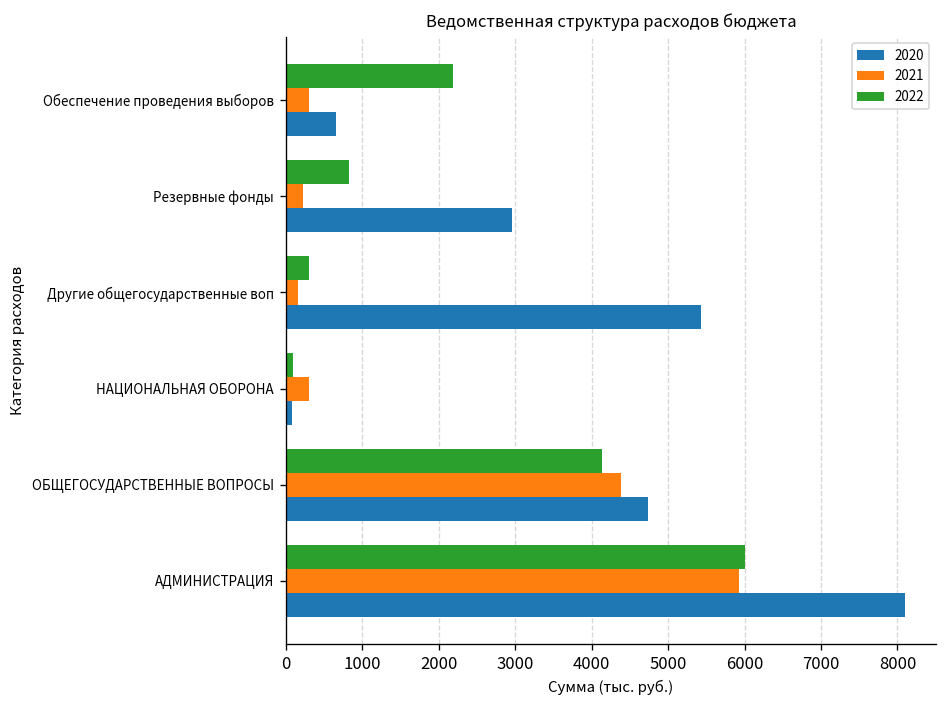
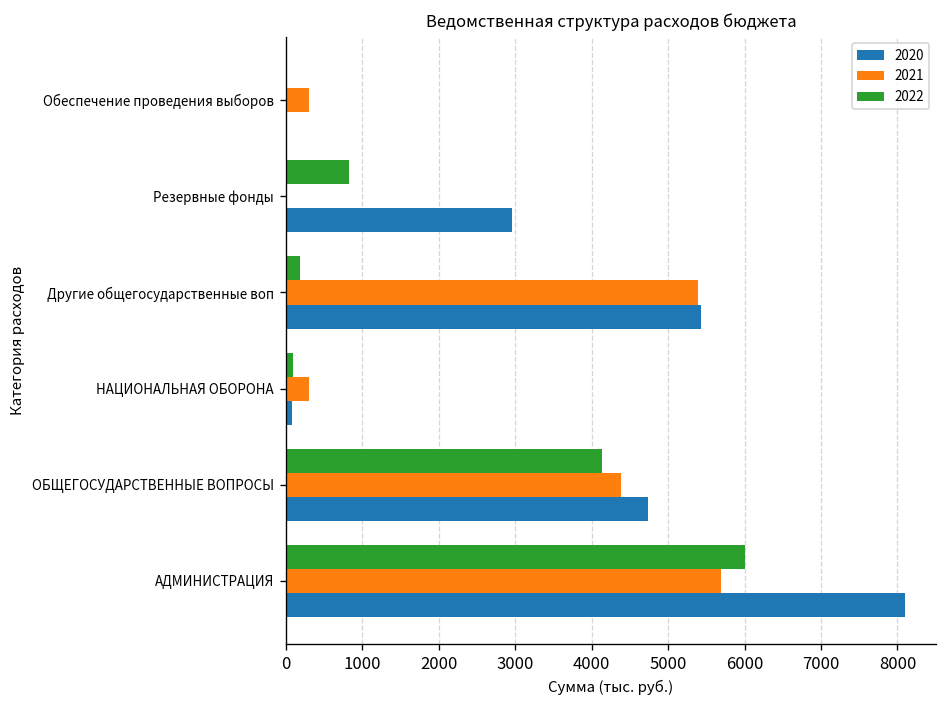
  {
    "2020": {
-     "Обеспечение проведения выборов": 700,
+     "Обеспечение проведения выборов": 0,
      "Резервные фонды": 3000,
      "Другие общегосударственные воп": 5400,
      "НАЦИОНАЛЬНАЯ ОБОРОНА": 100,
      "ОБЩЕГОСУДАРСТВЕННЫЕ ВОПРОСЫ": 4700,
      "АДМИНИСТРАЦИЯ": 8100
    },
    "2021": {
      "Обеспечение проведения выборов": 300,
-     "Резервные фонды": 200,
-     "Другие общегосударственные воп": 200,
+     "Резервные фонды": 0,
+     "Другие общегосударственные воп": 5400,
      "НАЦИОНАЛЬНАЯ ОБОРОНА": 300,
      "ОБЩЕГОСУДАРСТВЕННЫЕ ВОПРОСЫ": 4400,
-     "АДМИНИСТРАЦИЯ": 5900
+     "АДМИНИСТРАЦИЯ": 5700
    },
    "2022": {
-     "Обеспечение проведения выборов": 2200,
+     "Обеспечение проведения выборов": 0,
      "Резервные фонды": 800,
-     "Другие общегосударственные воп": 300,
+     "Другие общегосударственные воп": 200,
      "НАЦИОНАЛЬНАЯ ОБОРОНА": 100,
      "ОБЩЕГОСУДАРСТВЕННЫЕ ВОПРОСЫ": 4100,
      "АДМИНИСТРАЦИЯ": 6000
    }
  }
